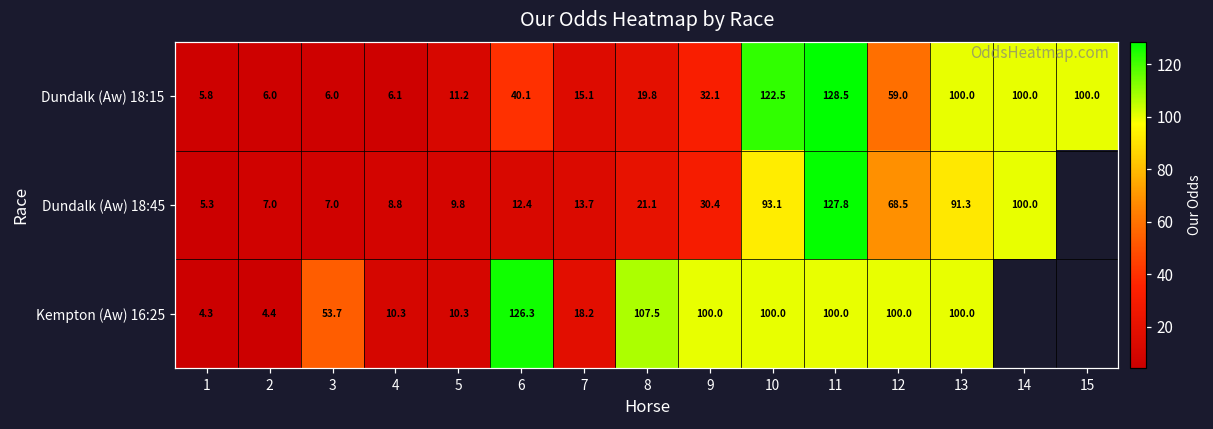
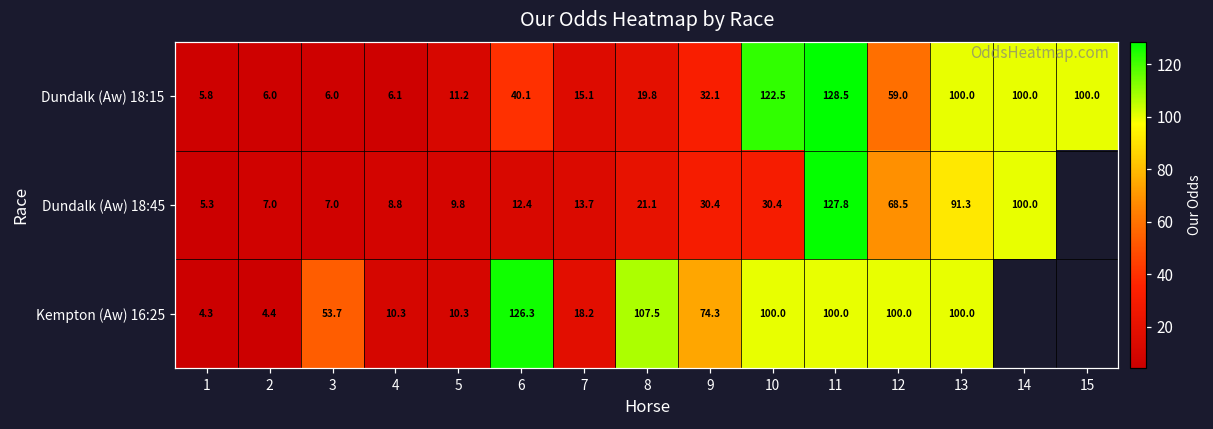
  {
    "Dundalk (Aw) 18:15": {
      "1": 5.8,
      "2": 6.0,
      "3": 6.0,
      "4": 6.1,
      "5": 11.2,
      "6": 40.1,
      "7": 15.1,
      "8": 19.8,
      "9": 32.1,
      "10": 122.5,
      "11": 128.5,
      "12": 59.0,
      "13": 100.0,
      "15": 100.0
    },
    "Dundalk (Aw) 18:45": {
      "1": 5.3,
      "2": 7.0,
      "3": 7.0,
      "4": 8.8,
      "5": 9.8,
      "6": 12.4,
      "7": 13.7,
      "8": 21.1,
      "9": 30.4,
-     "10": 93.1,
+     "10": 30.4,
      "11": 127.8,
      "12": 68.5,
      "13": 91.3,
      "14": 100.0
    },
    "Kempton (Aw) 16:25": {
      "1": 4.3,
      "2": 4.4,
      "3": 53.7,
      "4": 10.3,
      "5": 10.3,
      "6": 126.3,
      "7": 18.2,
      "8": 107.5,
-     "9": 100.0,
+     "9": 74.3,
      "10": 100.0,
      "11": 100.0,
      "12": 100.0,
      "13": 100.0
    }
  }
